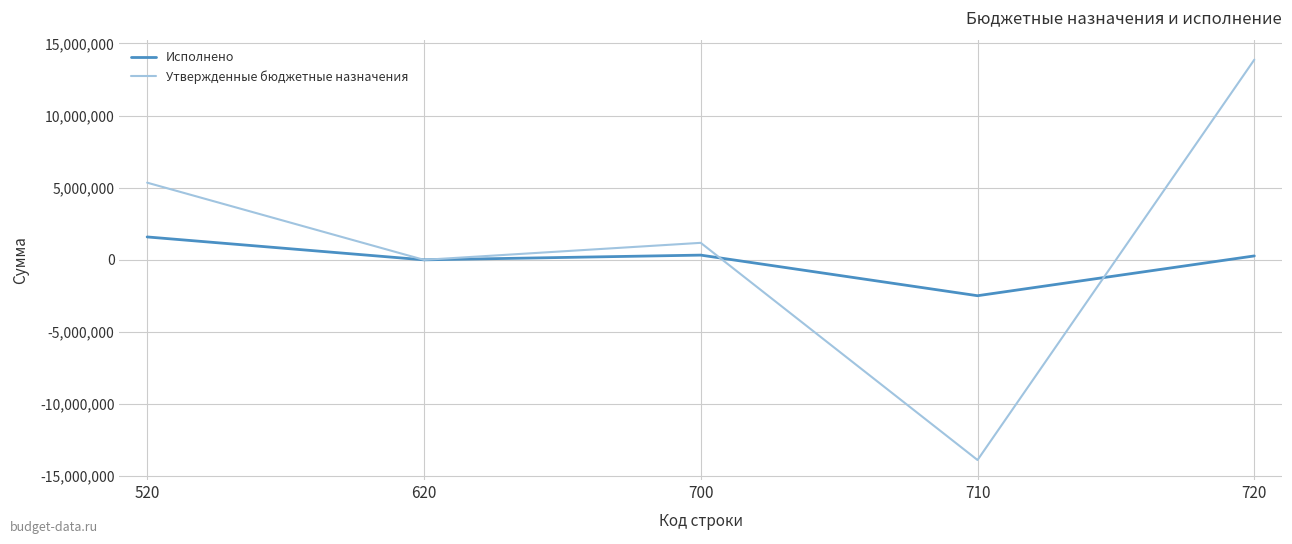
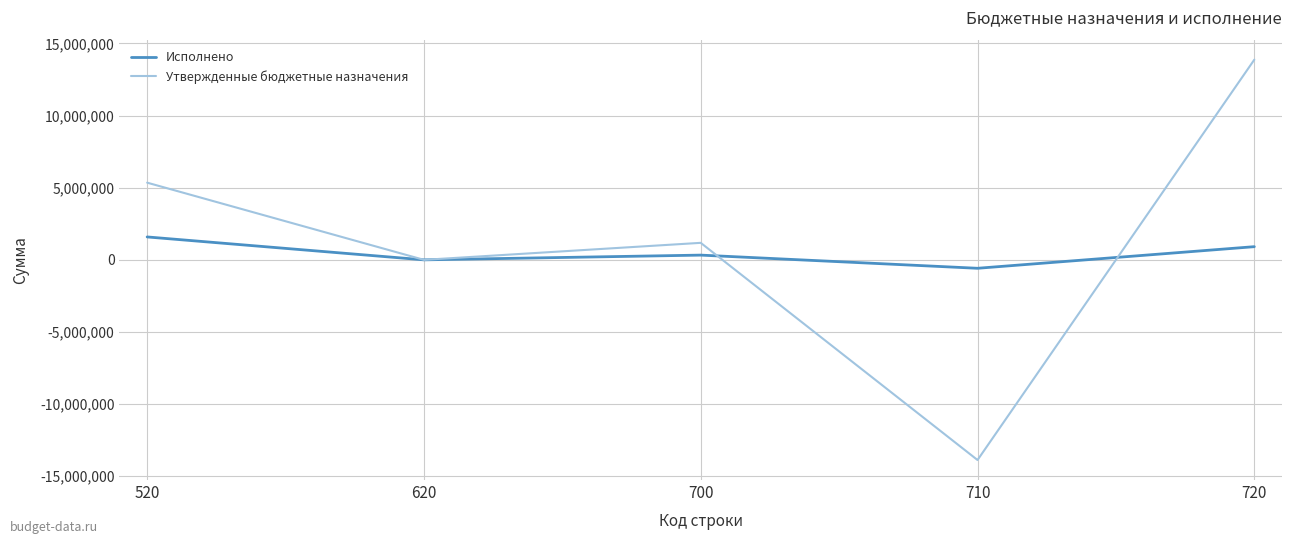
  {
    "Исполнено": {
      "520": "1,600,000",
      "700": "300,000",
-     "710": "-2,500,000",
-     "720": "300,000"
+     "710": "-600,000",
+     "720": "900,000"
    },
    "Утвержденные бюджетные назначения": {
      "520": "5,300,000",
      "700": "1,200,000",
      "710": "-13,900,000",
      "720": "13,900,000"
    }
  }
